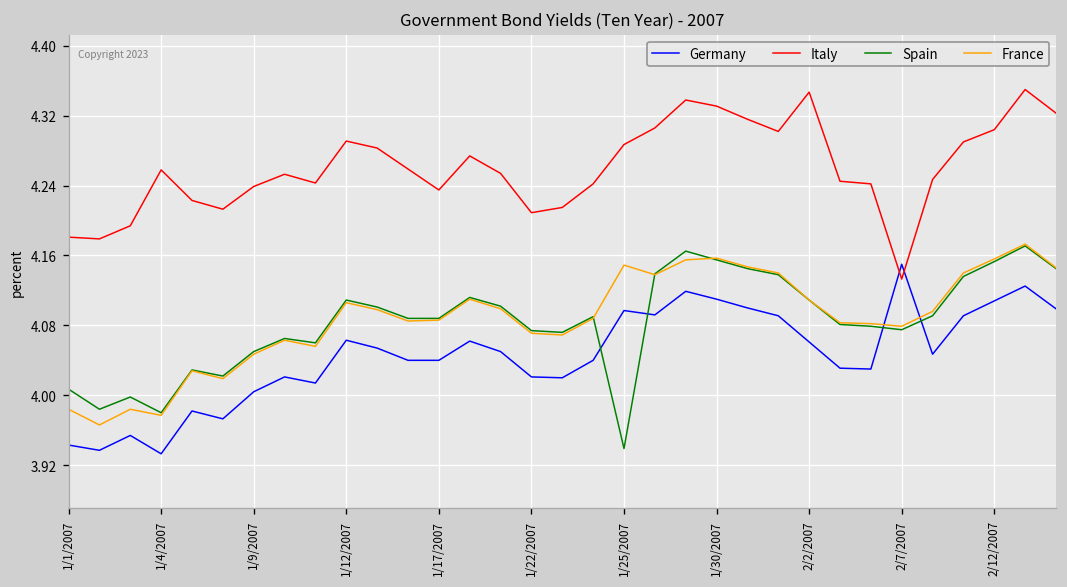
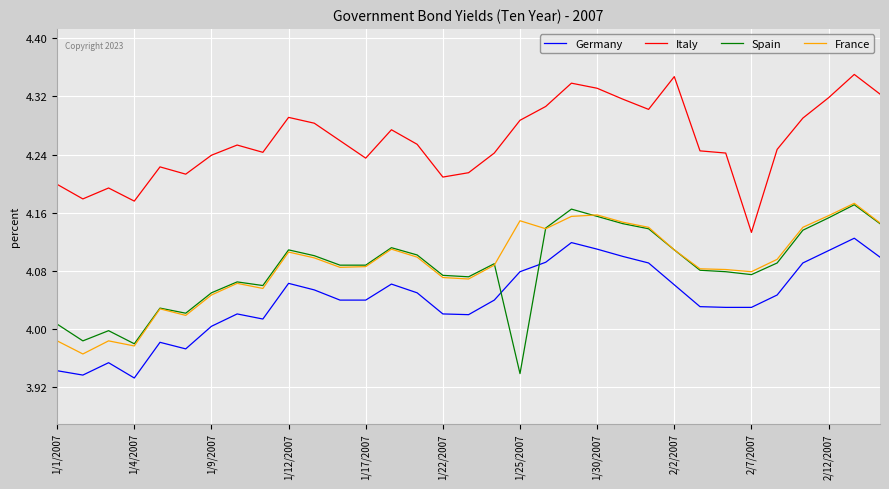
  {
    "Germany": {
      "1/1/2007": 3.94,
      "1/4/2007": 3.93,
      "1/9/2007": 4.00,
      "1/12/2007": 4.06,
      "1/17/2007": 4.04,
      "1/22/2007": 4.02,
-     "1/25/2007": 4.10,
+     "1/25/2007": 4.08,
      "1/30/2007": 4.11,
      "2/2/2007": 4.06,
-     "2/7/2007": 4.15,
+     "2/7/2007": 4.03,
      "2/12/2007": 4.11
    },
    "Italy": {
-     "1/1/2007": 4.18,
-     "1/4/2007": 4.26,
+     "1/1/2007": 4.20,
+     "1/4/2007": 4.18,
      "1/9/2007": 4.24,
      "1/12/2007": 4.29,
      "1/17/2007": 4.24,
      "1/22/2007": 4.21,
      "1/25/2007": 4.29,
      "1/30/2007": 4.33,
      "2/2/2007": 4.35,
      "2/7/2007": 4.13,
-     "2/12/2007": 4.30
+     "2/12/2007": 4.32
    },
    "Spain": {
      "1/1/2007": 4.01,
      "1/25/2007": 3.94,
      "2/7/2007": 4.08
    },
    "France": {
      "1/1/2007": 3.98,
      "1/25/2007": 4.15,
      "2/7/2007": 4.08
    }
  }
